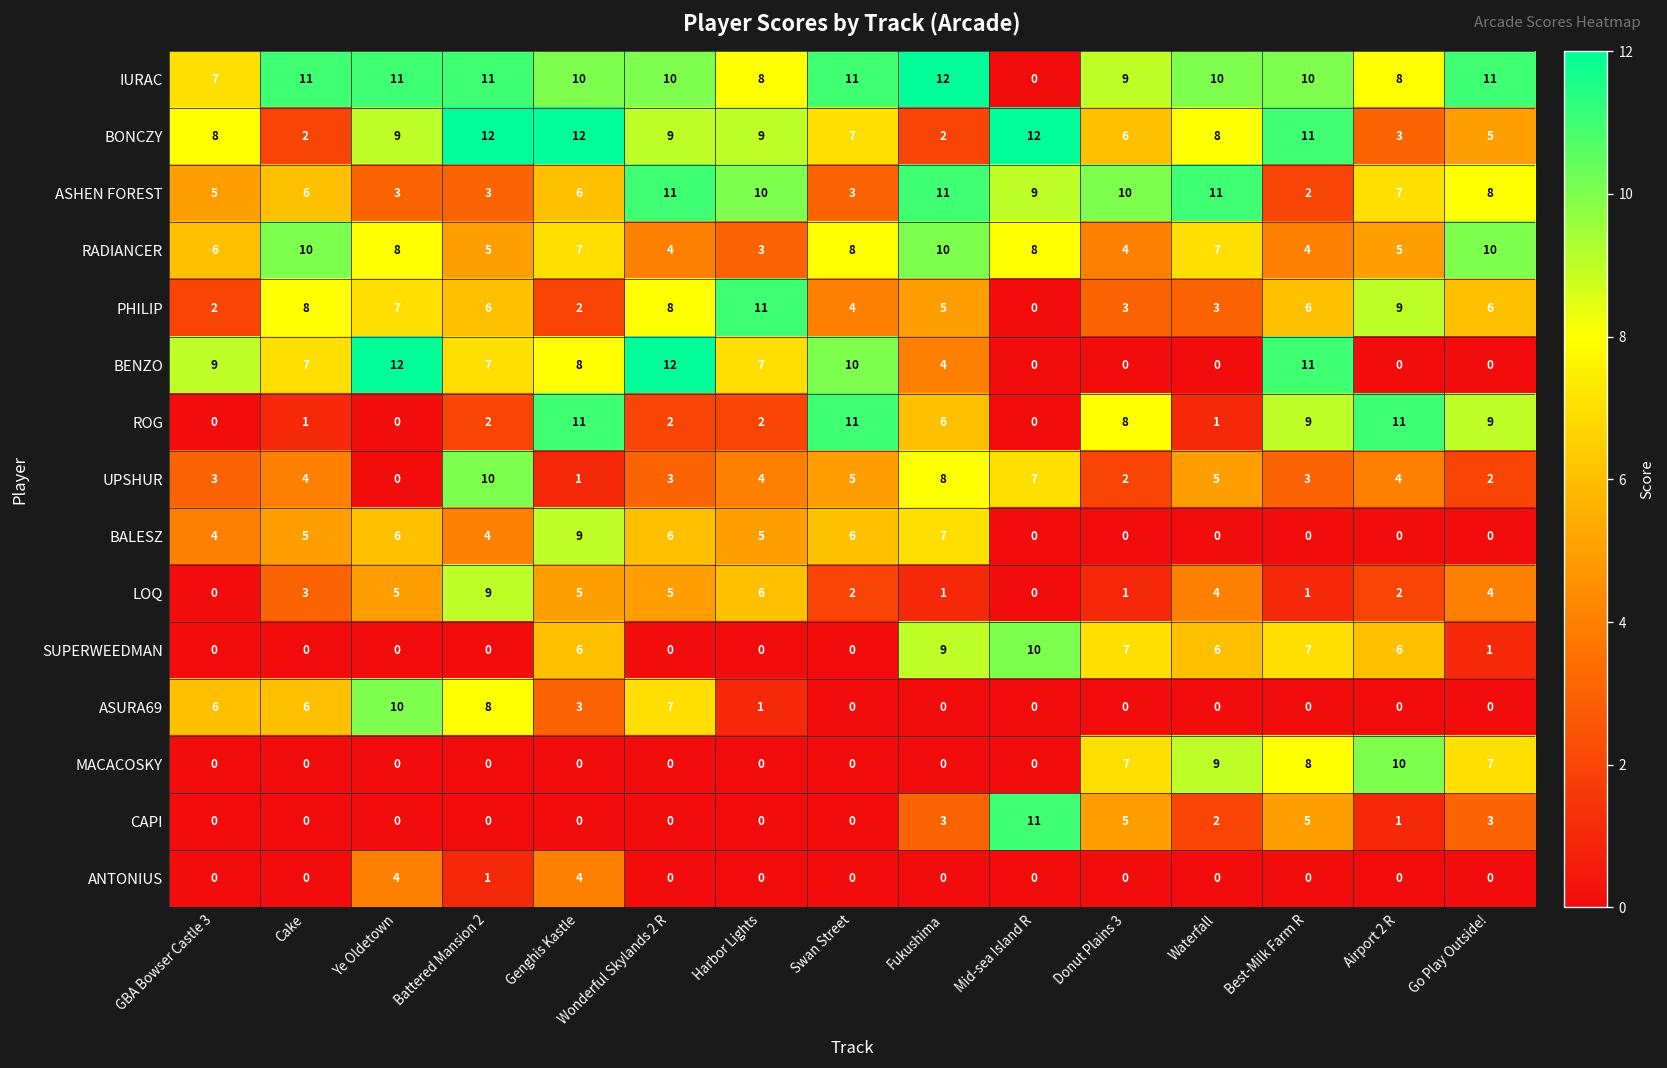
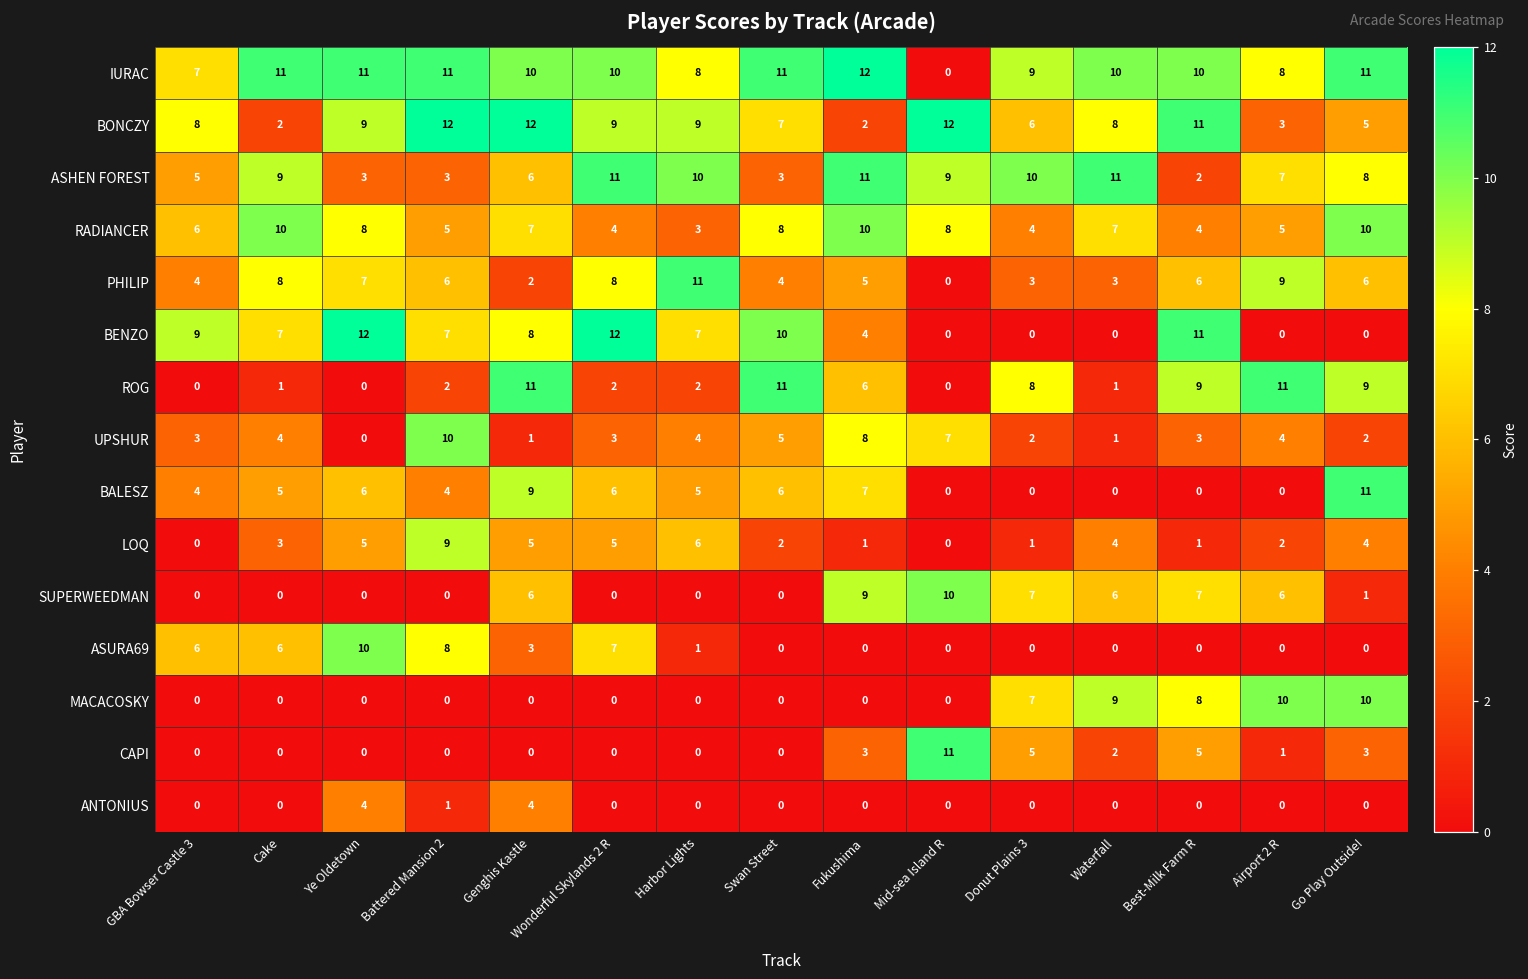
  {
    "ASHEN FOREST": {
      "GBA Bowser Castle 3": 5,
-     "Cake": 6,
+     "Cake": 9,
      "Ye Oldetown": 3,
      "Battered Mansion 2": 3,
      "Genghis Kastle": 6,
      "Wonderful Skylands 2 R": 11,
      "Harbor Lights": 10,
      "Swan Street": 3,
      "Fukushima": 11,
      "Mid-sea Island R": 9,
      "Donut Plains 3": 10,
      "Waterfall": 11,
      "Best-Milk Farm R": 2,
      "Airport 2 R": 7,
      "Go Play Outside!": 8
    },
    "PHILIP": {
-     "GBA Bowser Castle 3": 2,
+     "GBA Bowser Castle 3": 4,
      "Cake": 8,
      "Ye Oldetown": 7,
      "Battered Mansion 2": 6,
      "Genghis Kastle": 2,
      "Wonderful Skylands 2 R": 8,
      "Harbor Lights": 11,
      "Swan Street": 4,
      "Fukushima": 5,
      "Mid-sea Island R": 0,
      "Donut Plains 3": 3,
      "Waterfall": 3,
      "Best-Milk Farm R": 6,
      "Airport 2 R": 9,
      "Go Play Outside!": 6
    },
    "UPSHUR": {
      "GBA Bowser Castle 3": 3,
      "Cake": 4,
      "Ye Oldetown": 0,
      "Battered Mansion 2": 10,
      "Genghis Kastle": 1,
      "Wonderful Skylands 2 R": 3,
      "Harbor Lights": 4,
      "Swan Street": 5,
      "Fukushima": 8,
      "Mid-sea Island R": 7,
      "Donut Plains 3": 2,
-     "Waterfall": 5,
+     "Waterfall": 1,
      "Best-Milk Farm R": 3,
      "Airport 2 R": 4,
      "Go Play Outside!": 2
    },
    "BALESZ": {
      "GBA Bowser Castle 3": 4,
      "Cake": 5,
      "Ye Oldetown": 6,
      "Battered Mansion 2": 4,
      "Genghis Kastle": 9,
      "Wonderful Skylands 2 R": 6,
      "Harbor Lights": 5,
      "Swan Street": 6,
      "Fukushima": 7,
      "Mid-sea Island R": 0,
      "Donut Plains 3": 0,
      "Waterfall": 0,
      "Best-Milk Farm R": 0,
      "Airport 2 R": 0,
-     "Go Play Outside!": 0
+     "Go Play Outside!": 11
    },
    "MACACOSKY": {
      "GBA Bowser Castle 3": 0,
      "Cake": 0,
      "Ye Oldetown": 0,
      "Battered Mansion 2": 0,
      "Genghis Kastle": 0,
      "Wonderful Skylands 2 R": 0,
      "Harbor Lights": 0,
      "Swan Street": 0,
      "Fukushima": 0,
      "Mid-sea Island R": 0,
      "Donut Plains 3": 7,
      "Waterfall": 9,
      "Best-Milk Farm R": 8,
      "Airport 2 R": 10,
-     "Go Play Outside!": 7
+     "Go Play Outside!": 10
    }
  }
